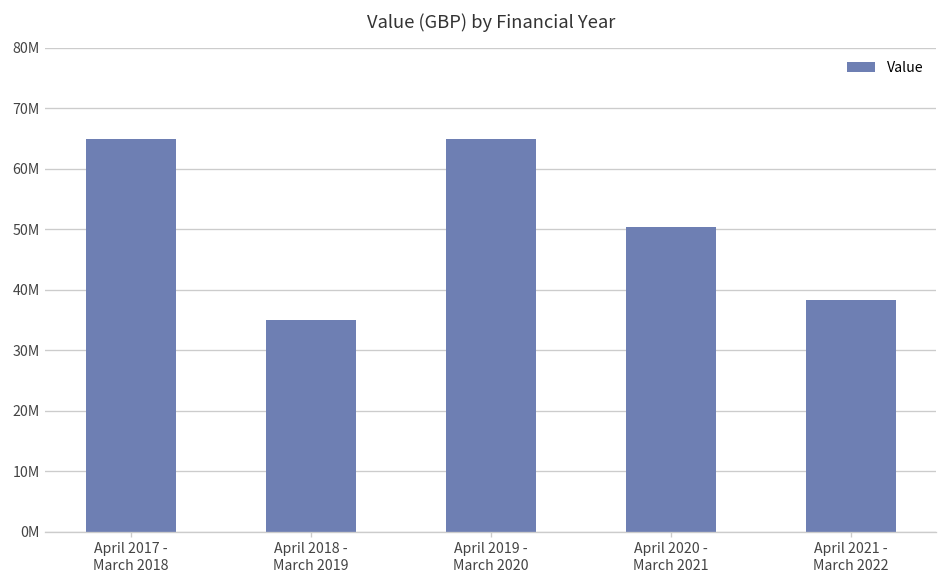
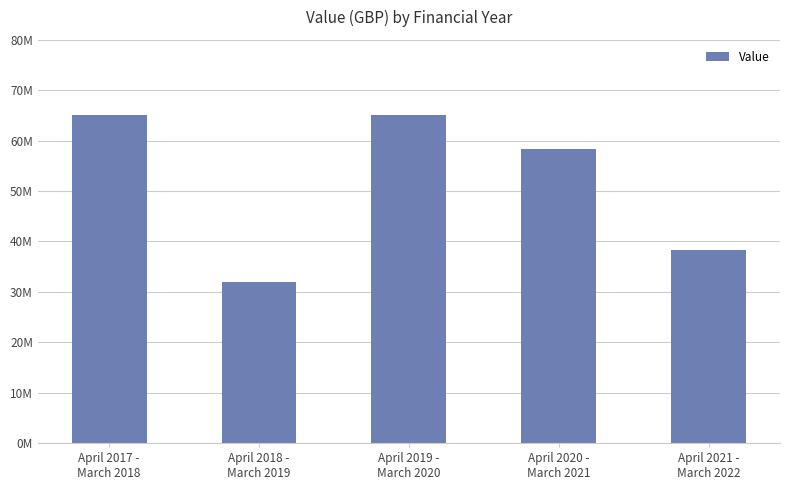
  {
    "April 2017 - March 2018": 65000000,
-   "April 2018 - March 2019": 35000000,
+   "April 2018 - March 2019": 32000000,
    "April 2019 - March 2020": 65000000,
-   "April 2020 - March 2021": 50000000,
+   "April 2020 - March 2021": 58000000,
    "April 2021 - March 2022": 38000000
  }
